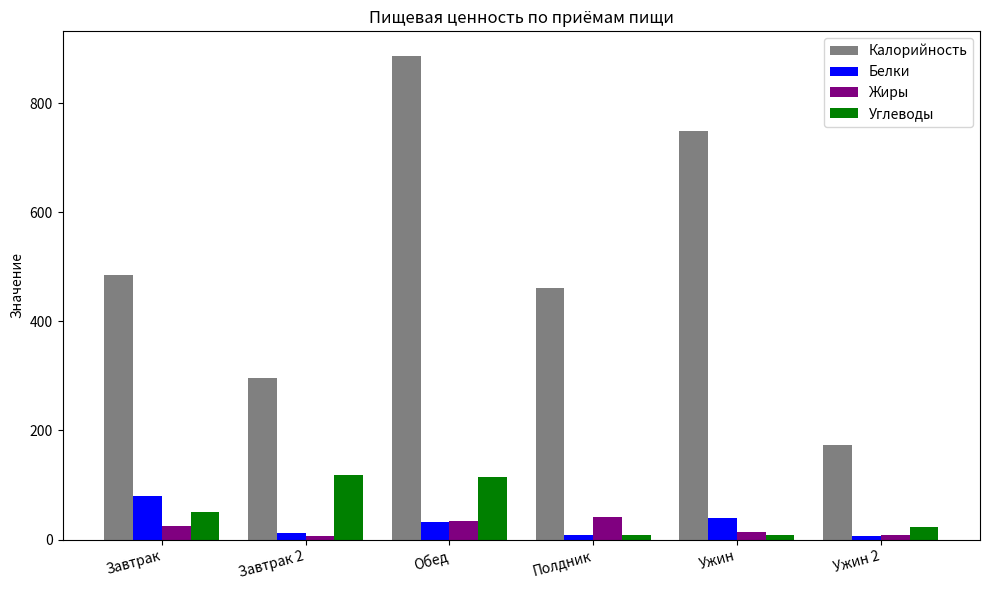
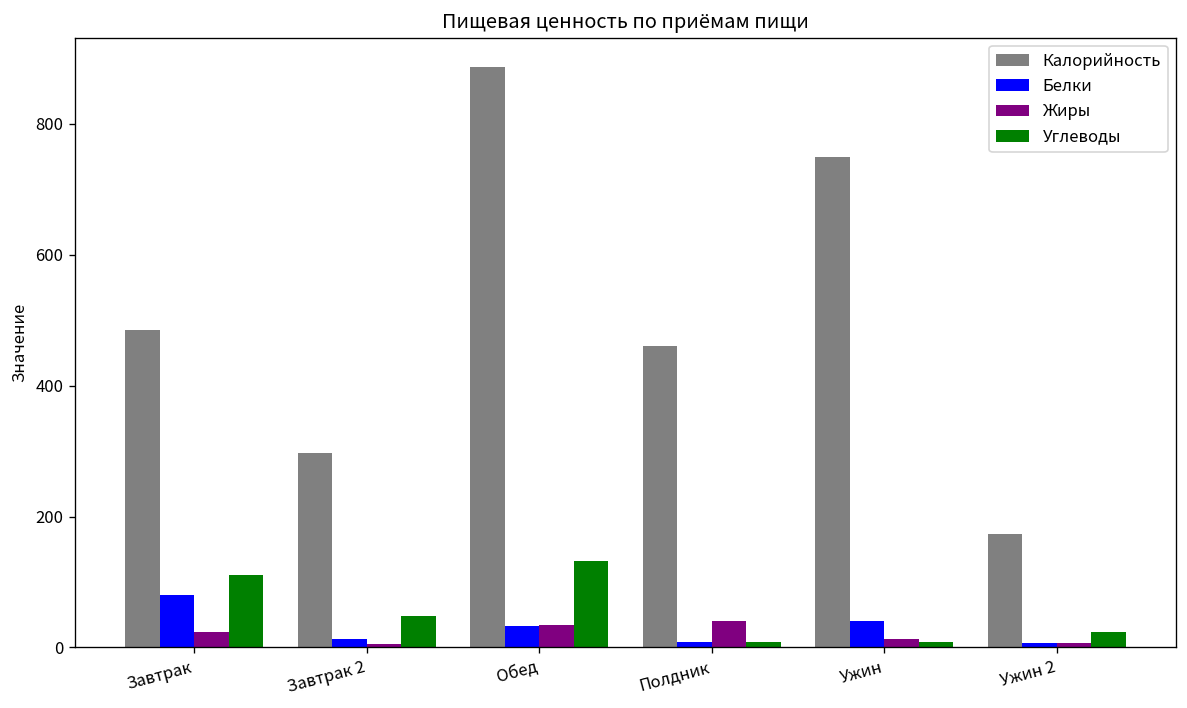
  {
    "Калорийность": {
      "Завтрак": 490,
      "Завтрак 2": 300,
      "Обед": 890,
      "Полдник": 460,
      "Ужин": 750,
      "Ужин 2": 170
    },
    "Белки": {
      "Завтрак": 80,
      "Завтрак 2": 10,
      "Обед": 30,
      "Полдник": 10,
      "Ужин": 40,
      "Ужин 2": 10
    },
    "Жиры": {
      "Завтрак": 20,
      "Завтрак 2": 10,
      "Обед": 30,
      "Полдник": 40,
      "Ужин": 10,
      "Ужин 2": 10
    },
    "Углеводы": {
-     "Завтрак": 50,
-     "Завтрак 2": 120,
-     "Обед": 110,
+     "Завтрак": 110,
+     "Завтрак 2": 50,
+     "Обед": 130,
      "Полдник": 10,
      "Ужин": 10,
      "Ужин 2": 20
    }
  }
